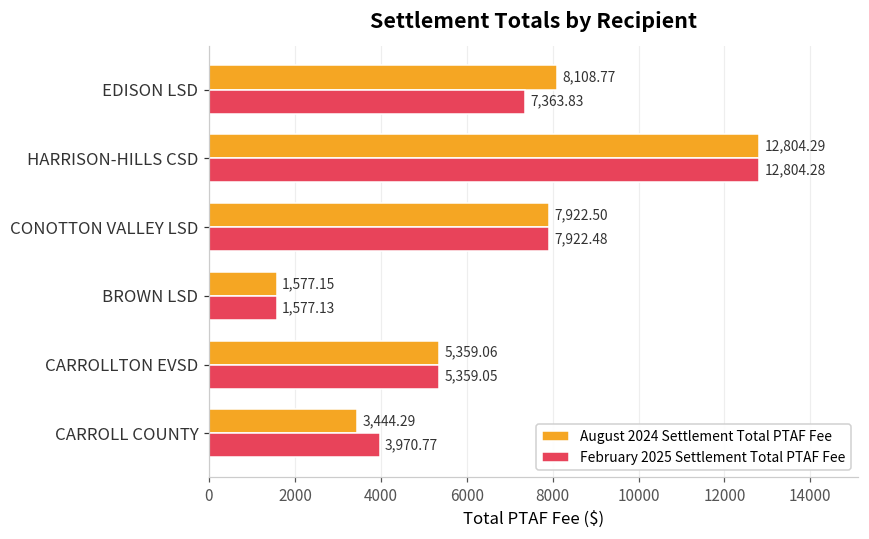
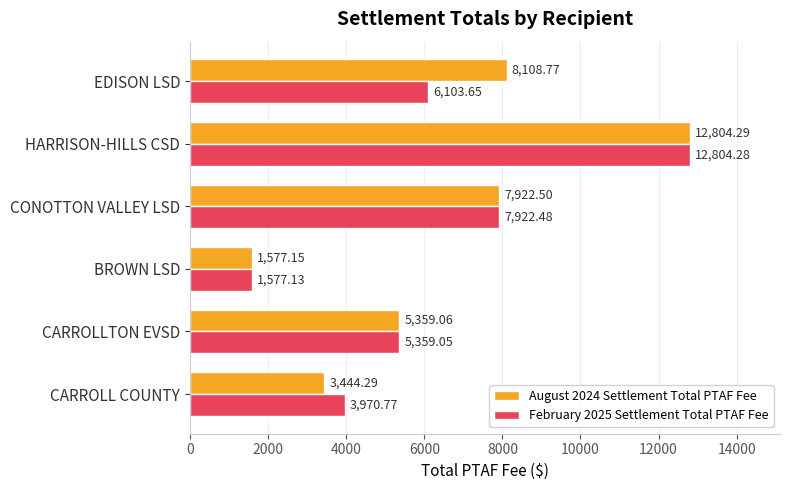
  {
    "August 2024 Settlement Total PTAF Fee": {
      "EDISON LSD": "8,108.77",
      "HARRISON-HILLS CSD": "12,804.29",
      "CONOTTON VALLEY LSD": "7,922.50",
      "BROWN LSD": "1,577.15",
      "CARROLLTON EVSD": "5,359.06",
      "CARROLL COUNTY": "3,444.29"
    },
    "February 2025 Settlement Total PTAF Fee": {
-     "EDISON LSD": "7,363.83",
+     "EDISON LSD": "6,103.65",
      "HARRISON-HILLS CSD": "12,804.28",
      "CONOTTON VALLEY LSD": "7,922.48",
      "BROWN LSD": "1,577.13",
      "CARROLLTON EVSD": "5,359.05",
      "CARROLL COUNTY": "3,970.77"
    }
  }
